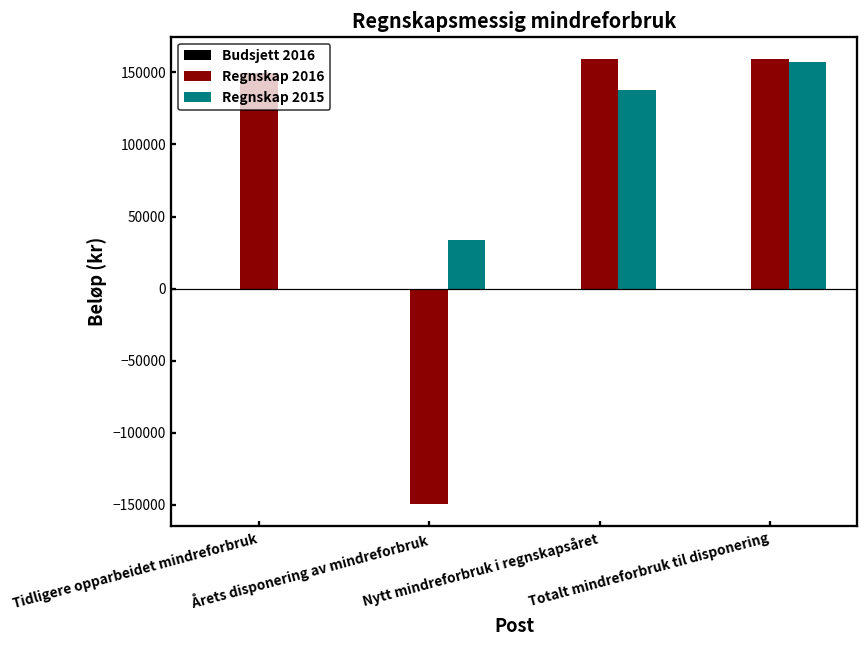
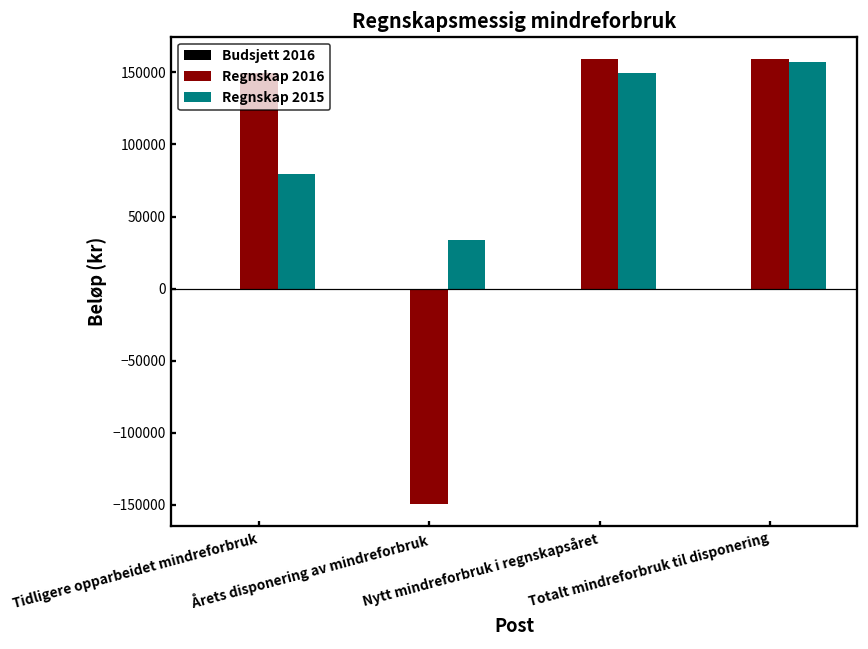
  {
    "Budsjett 2016": {
      "Tidligere opparbeidet mindreforbruk": 0,
      "Årets disponering av mindreforbruk": 0,
      "Nytt mindreforbruk i regnskapsåret": 0,
      "Totalt mindreforbruk til disponering": 0
    },
    "Regnskap 2016": {
      "Årets disponering av mindreforbruk": -150000,
      "Nytt mindreforbruk i regnskapsåret": 159000,
      "Totalt mindreforbruk til disponering": 159000
    },
    "Regnskap 2015": {
-     "Tidligere opparbeidet mindreforbruk": 0,
+     "Tidligere opparbeidet mindreforbruk": 80000,
      "Årets disponering av mindreforbruk": 33000,
-     "Nytt mindreforbruk i regnskapsåret": 138000,
+     "Nytt mindreforbruk i regnskapsåret": 150000,
      "Totalt mindreforbruk til disponering": 157000
    }
  }
